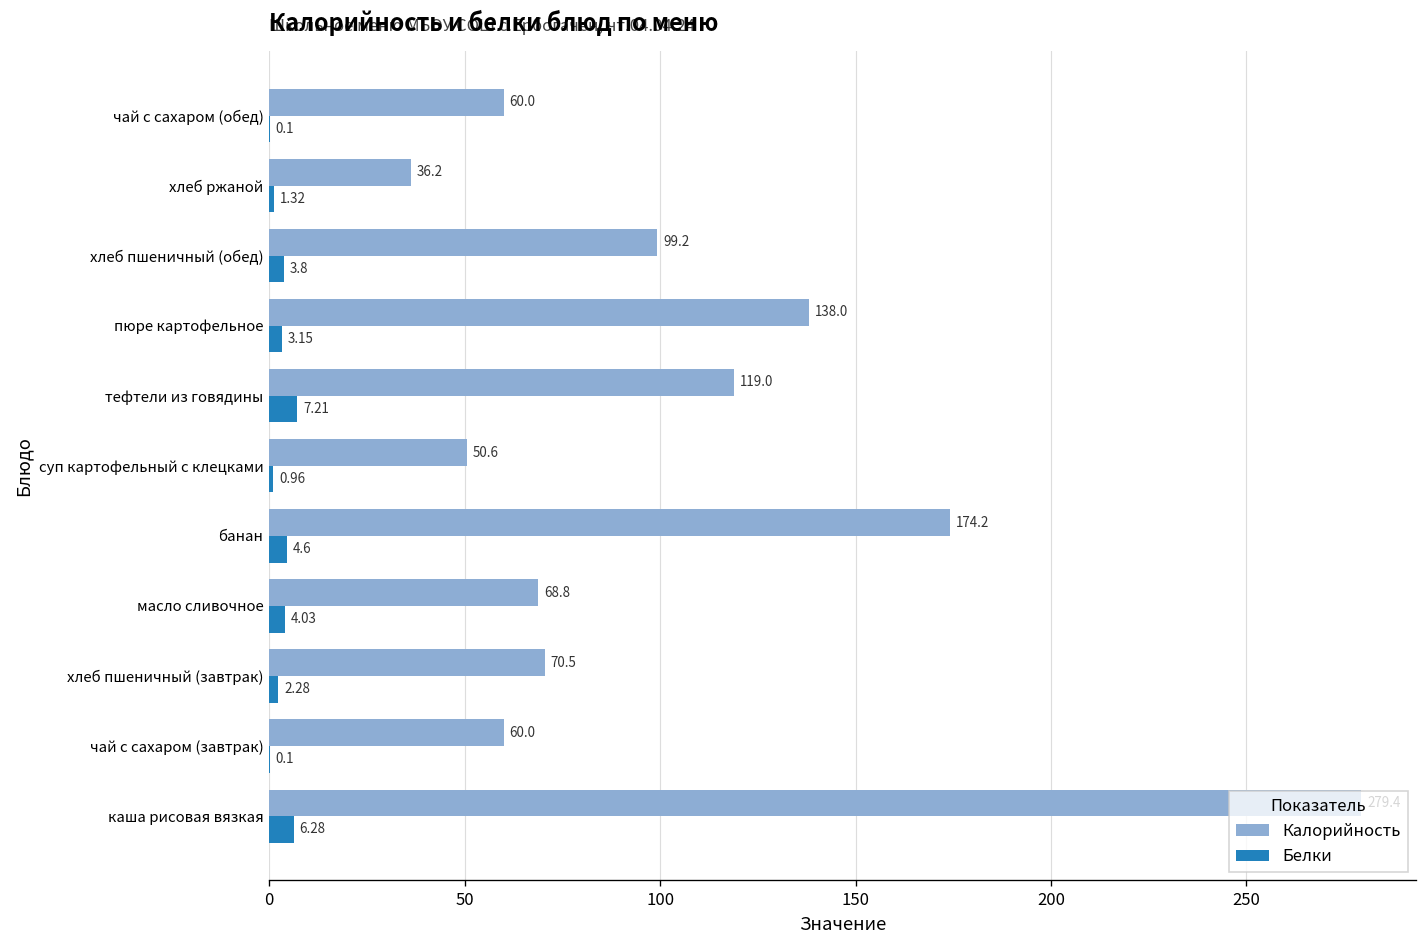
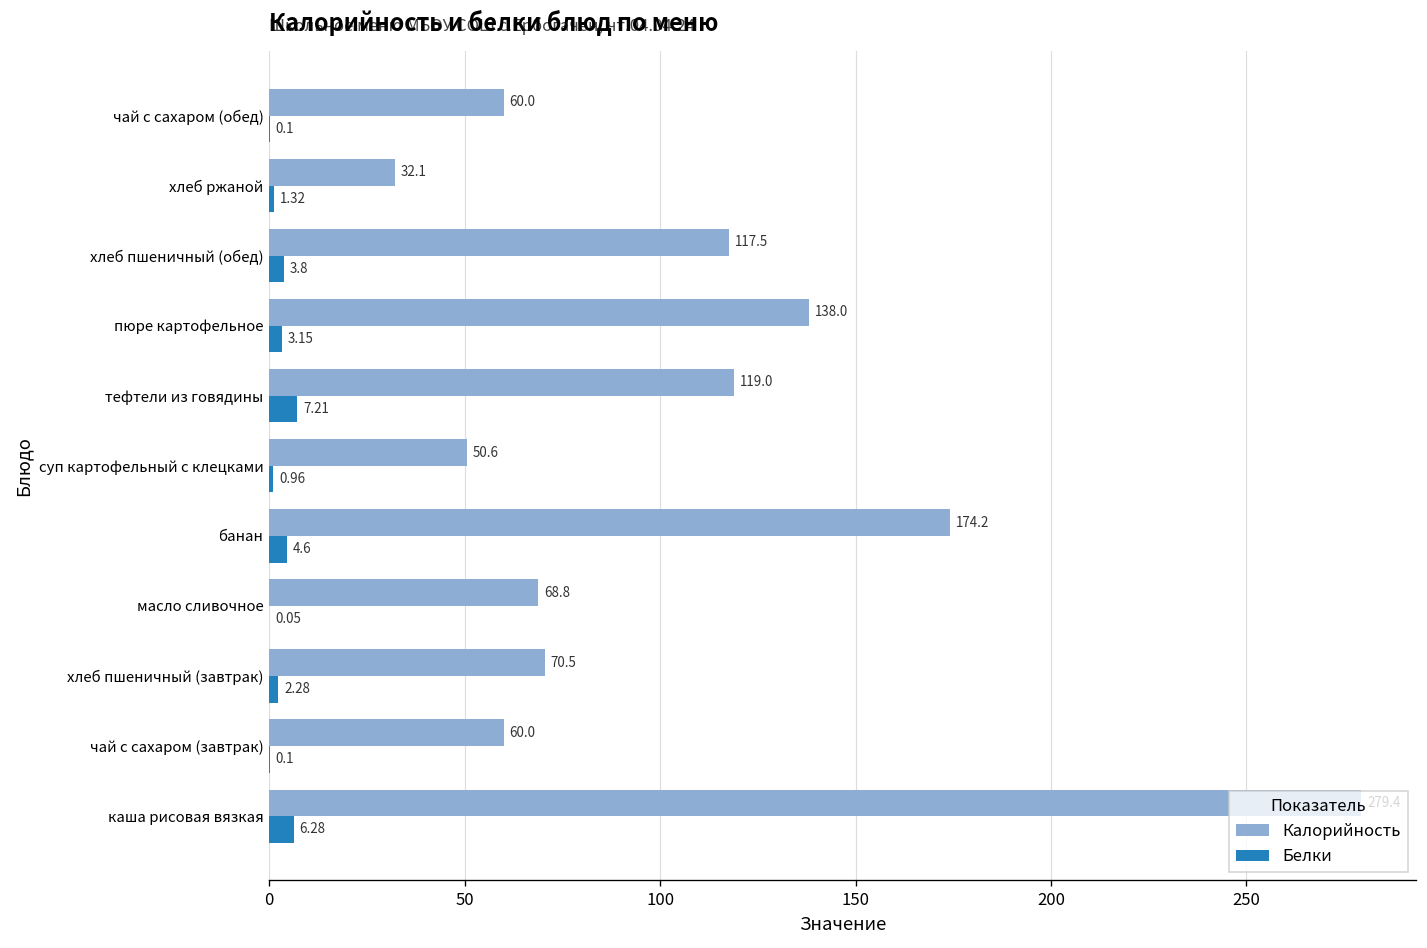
  {
    "Калорийность": {
      "чай с сахаром (обед)": 60.0,
-     "хлеб ржаной": 36.2,
-     "хлеб пшеничный (обед)": 99.2,
+     "хлеб ржаной": 32.1,
+     "хлеб пшеничный (обед)": 117.5,
      "пюре картофельное": 138.0,
      "тефтели из говядины": 119.0,
      "суп картофельный с клецками": 50.6,
      "банан": 174.2,
      "масло сливочное": 68.8,
      "хлеб пшеничный (завтрак)": 70.5,
      "чай с сахаром (завтрак)": 60.0
    },
    "Белки": {
      "чай с сахаром (обед)": 0.1,
      "хлеб ржаной": 1.32,
      "хлеб пшеничный (обед)": 3.8,
      "пюре картофельное": 3.15,
      "тефтели из говядины": 7.21,
      "суп картофельный с клецками": 0.96,
      "банан": 4.6,
-     "масло сливочное": 4.03,
+     "масло сливочное": 0.05,
      "хлеб пшеничный (завтрак)": 2.28,
      "чай с сахаром (завтрак)": 0.1,
      "каша рисовая вязкая": 6.28
    }
  }
